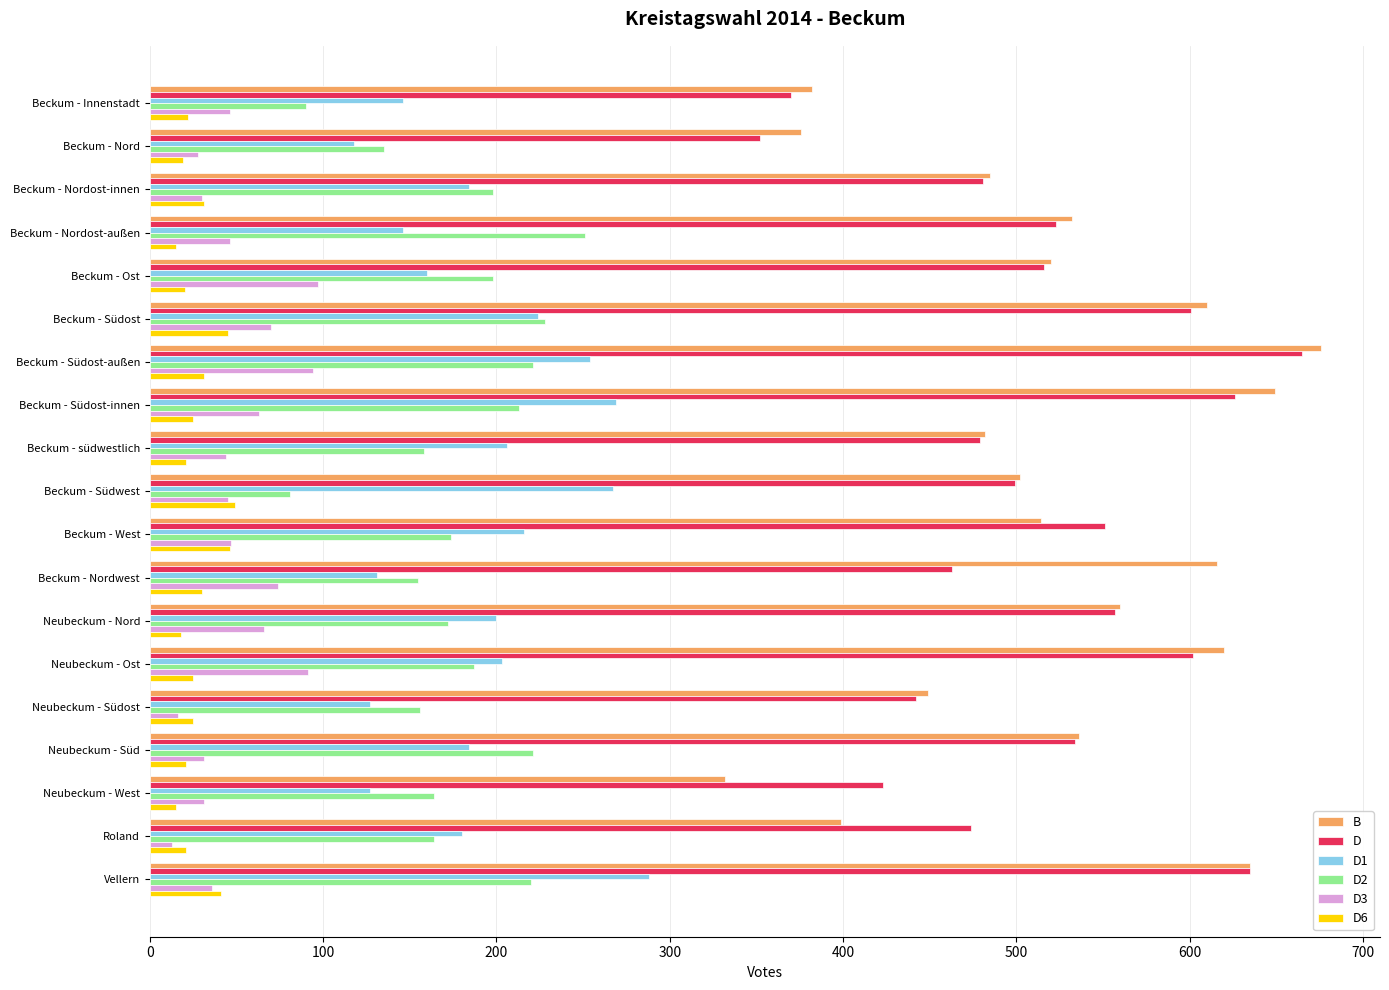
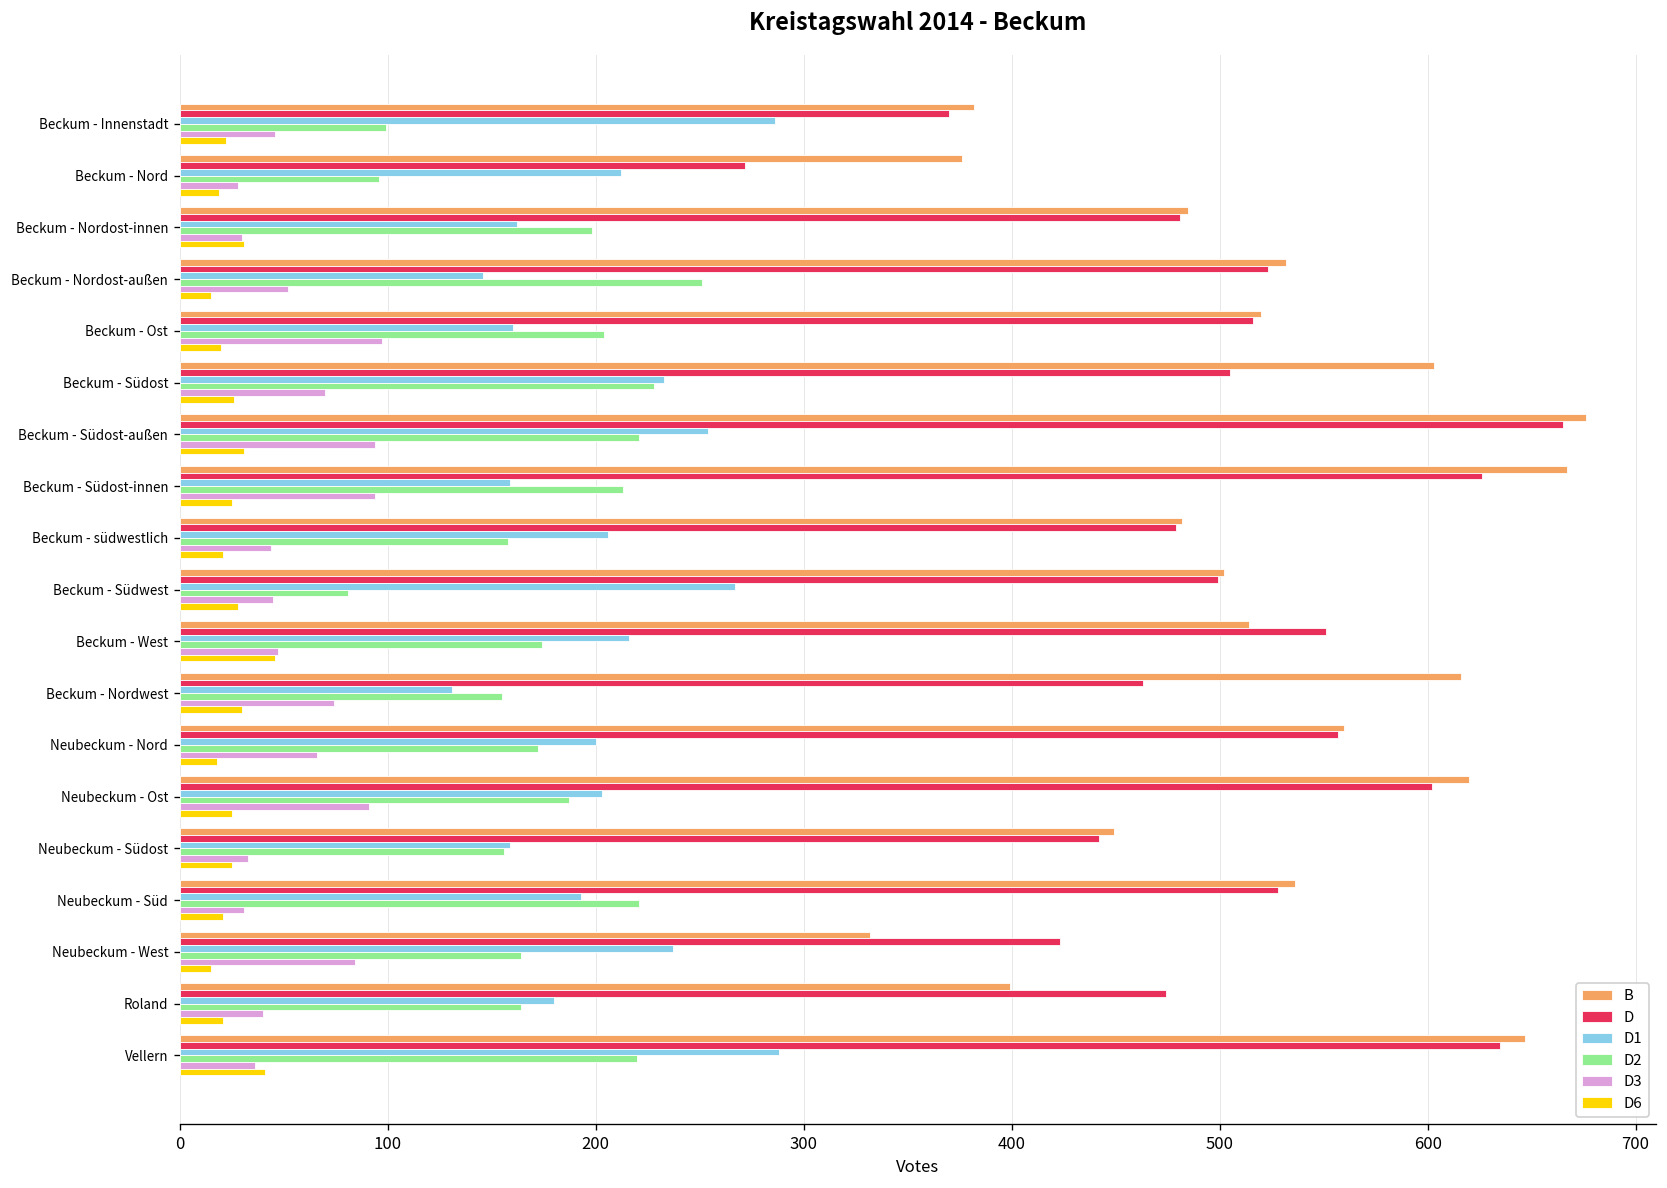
  {
    "B": {
      "Beckum - Innenstadt": 382,
      "Beckum - Nord": 376,
      "Beckum - Nordost-innen": 485,
      "Beckum - Nordost-außen": 532,
      "Beckum - Ost": 520,
-     "Beckum - Südost": 610,
+     "Beckum - Südost": 603,
      "Beckum - Südost-außen": 676,
-     "Beckum - Südost-innen": 649,
+     "Beckum - Südost-innen": 667,
      "Beckum - südwestlich": 482,
      "Beckum - Südwest": 502,
      "Beckum - West": 514,
      "Beckum - Nordwest": 616,
      "Neubeckum - Nord": 560,
      "Neubeckum - Ost": 620,
      "Neubeckum - Südost": 449,
      "Neubeckum - Süd": 536,
      "Neubeckum - West": 332,
      "Roland": 399,
-     "Vellern": 635
+     "Vellern": 647
    },
    "D": {
      "Beckum - Innenstadt": 370,
-     "Beckum - Nord": 352,
+     "Beckum - Nord": 272,
      "Beckum - Nordost-innen": 481,
      "Beckum - Nordost-außen": 523,
      "Beckum - Ost": 516,
-     "Beckum - Südost": 601,
+     "Beckum - Südost": 505,
      "Beckum - Südost-außen": 665,
      "Beckum - Südost-innen": 626,
      "Beckum - südwestlich": 479,
      "Beckum - Südwest": 499,
      "Beckum - West": 551,
      "Beckum - Nordwest": 463,
      "Neubeckum - Nord": 557,
      "Neubeckum - Ost": 602,
      "Neubeckum - Südost": 442,
-     "Neubeckum - Süd": 534,
+     "Neubeckum - Süd": 528,
      "Neubeckum - West": 423,
      "Roland": 474,
      "Vellern": 635
    },
    "D1": {
-     "Beckum - Innenstadt": 146,
-     "Beckum - Nord": 118,
-     "Beckum - Nordost-innen": 184,
+     "Beckum - Innenstadt": 286,
+     "Beckum - Nord": 212,
+     "Beckum - Nordost-innen": 162,
      "Beckum - Nordost-außen": 146,
      "Beckum - Ost": 160,
-     "Beckum - Südost": 224,
+     "Beckum - Südost": 233,
      "Beckum - Südost-außen": 254,
-     "Beckum - Südost-innen": 269,
+     "Beckum - Südost-innen": 159,
      "Beckum - südwestlich": 206,
      "Beckum - Südwest": 267,
      "Beckum - West": 216,
      "Beckum - Nordwest": 131,
      "Neubeckum - Nord": 200,
      "Neubeckum - Ost": 203,
-     "Neubeckum - Südost": 127,
-     "Neubeckum - Süd": 184,
-     "Neubeckum - West": 127,
+     "Neubeckum - Südost": 159,
+     "Neubeckum - Süd": 193,
+     "Neubeckum - West": 237,
      "Roland": 180,
      "Vellern": 288
    },
    "D2": {
-     "Beckum - Innenstadt": 90,
-     "Beckum - Nord": 135,
+     "Beckum - Innenstadt": 99,
+     "Beckum - Nord": 96,
      "Beckum - Nordost-innen": 198,
      "Beckum - Nordost-außen": 251,
-     "Beckum - Ost": 198,
+     "Beckum - Ost": 204,
      "Beckum - Südost": 228,
      "Beckum - Südost-außen": 221,
      "Beckum - Südost-innen": 213,
      "Beckum - südwestlich": 158,
      "Beckum - Südwest": 81,
      "Beckum - West": 174,
      "Beckum - Nordwest": 155,
      "Neubeckum - Nord": 172,
      "Neubeckum - Ost": 187,
      "Neubeckum - Südost": 156,
      "Neubeckum - Süd": 221,
      "Neubeckum - West": 164,
      "Roland": 164,
      "Vellern": 220
    },
    "D3": {
      "Beckum - Innenstadt": 46,
      "Beckum - Nord": 28,
      "Beckum - Nordost-innen": 30,
-     "Beckum - Nordost-außen": 46,
+     "Beckum - Nordost-außen": 52,
      "Beckum - Ost": 97,
      "Beckum - Südost": 70,
      "Beckum - Südost-außen": 94,
-     "Beckum - Südost-innen": 63,
+     "Beckum - Südost-innen": 94,
      "Beckum - südwestlich": 44,
      "Beckum - Südwest": 45,
      "Beckum - West": 47,
      "Beckum - Nordwest": 74,
      "Neubeckum - Nord": 66,
      "Neubeckum - Ost": 91,
-     "Neubeckum - Südost": 16,
+     "Neubeckum - Südost": 33,
      "Neubeckum - Süd": 31,
-     "Neubeckum - West": 31,
-     "Roland": 13,
+     "Neubeckum - West": 84,
+     "Roland": 40,
      "Vellern": 36
    },
    "D6": {
      "Beckum - Innenstadt": 22,
      "Beckum - Nord": 19,
      "Beckum - Nordost-innen": 31,
      "Beckum - Nordost-außen": 15,
      "Beckum - Ost": 20,
-     "Beckum - Südost": 45,
+     "Beckum - Südost": 26,
      "Beckum - Südost-außen": 31,
      "Beckum - Südost-innen": 25,
      "Beckum - südwestlich": 21,
-     "Beckum - Südwest": 49,
+     "Beckum - Südwest": 28,
      "Beckum - West": 46,
      "Beckum - Nordwest": 30,
      "Neubeckum - Nord": 18,
      "Neubeckum - Ost": 25,
      "Neubeckum - Südost": 25,
      "Neubeckum - Süd": 21,
      "Neubeckum - West": 15,
      "Roland": 21,
      "Vellern": 41
    }
  }
